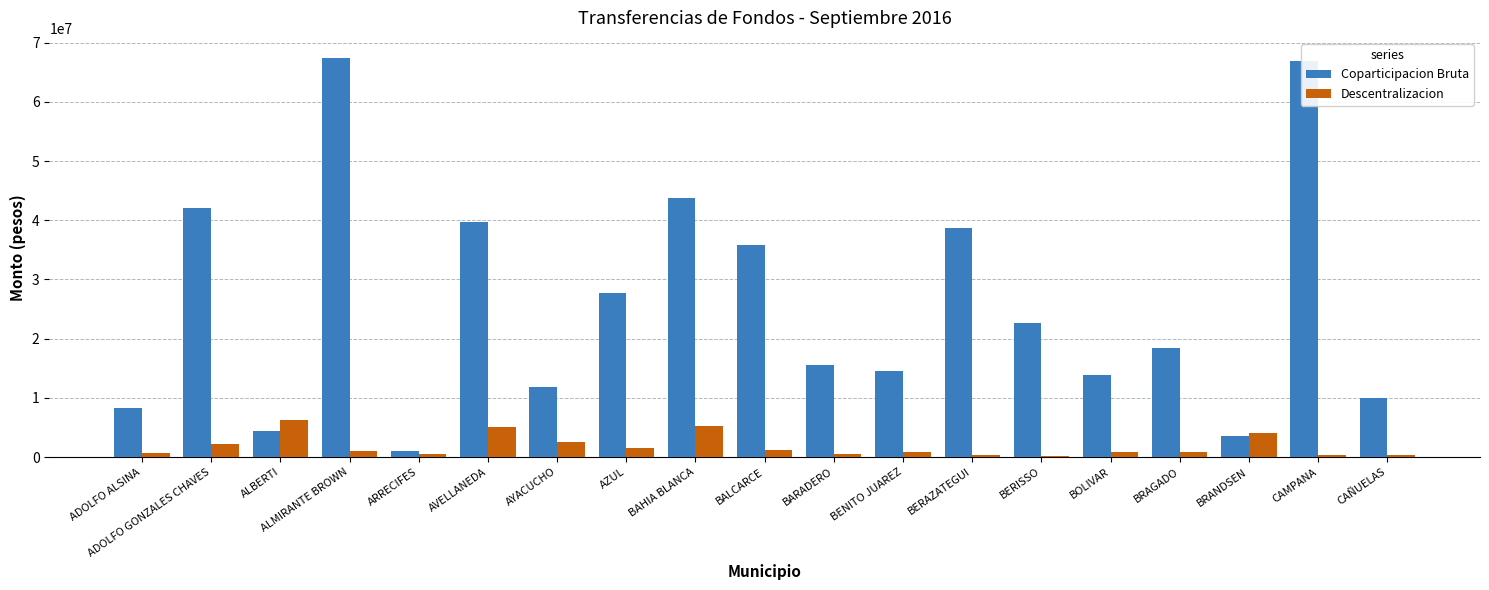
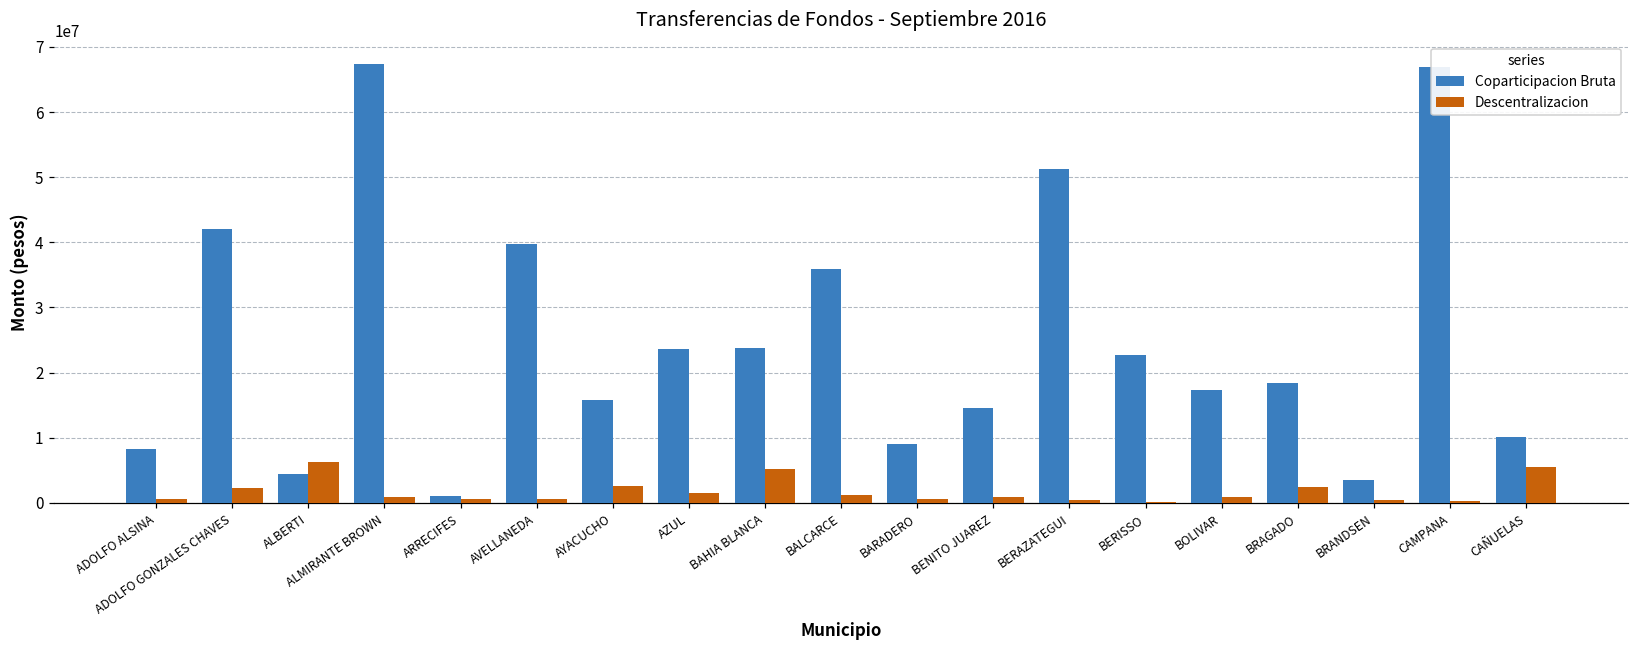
  {
    "Coparticipacion Bruta": {
      "ADOLFO ALSINA": 8000000,
      "ADOLFO GONZALES CHAVES": 42000000,
      "ALBERTI": 4000000,
      "ALMIRANTE BROWN": 67000000,
      "ARRECIFES": 1000000,
      "AVELLANEDA": 40000000,
-     "AYACUCHO": 12000000,
-     "AZUL": 28000000,
-     "BAHIA BLANCA": 44000000,
+     "AYACUCHO": 16000000,
+     "AZUL": 24000000,
+     "BAHIA BLANCA": 24000000,
      "BALCARCE": 36000000,
-     "BARADERO": 16000000,
+     "BARADERO": 9000000,
      "BENITO JUAREZ": 15000000,
-     "BERAZATEGUI": 39000000,
+     "BERAZATEGUI": 51000000,
      "BERISSO": 23000000,
-     "BOLIVAR": 14000000,
+     "BOLIVAR": 17000000,
      "BRAGADO": 18000000,
      "BRANDSEN": 4000000,
      "CAÑUELAS": 10000000
    },
    "Descentralizacion": {
      "ADOLFO ALSINA": 1000000,
      "ADOLFO GONZALES CHAVES": 2000000,
      "ALBERTI": 6000000,
      "ALMIRANTE BROWN": 1000000,
      "ARRECIFES": 1000000,
-     "AVELLANEDA": 5000000,
+     "AVELLANEDA": 1000000,
      "AYACUCHO": 3000000,
      "AZUL": 1000000,
      "BAHIA BLANCA": 5000000,
      "BALCARCE": 1000000,
      "BARADERO": 1000000,
      "BENITO JUAREZ": 1000000,
      "BOLIVAR": 1000000,
-     "BRAGADO": 1000000,
-     "BRANDSEN": 4000000,
-     "CAÑUELAS": 0
+     "BRAGADO": 2000000,
+     "BRANDSEN": 0,
+     "CAÑUELAS": 5000000
    }
  }
